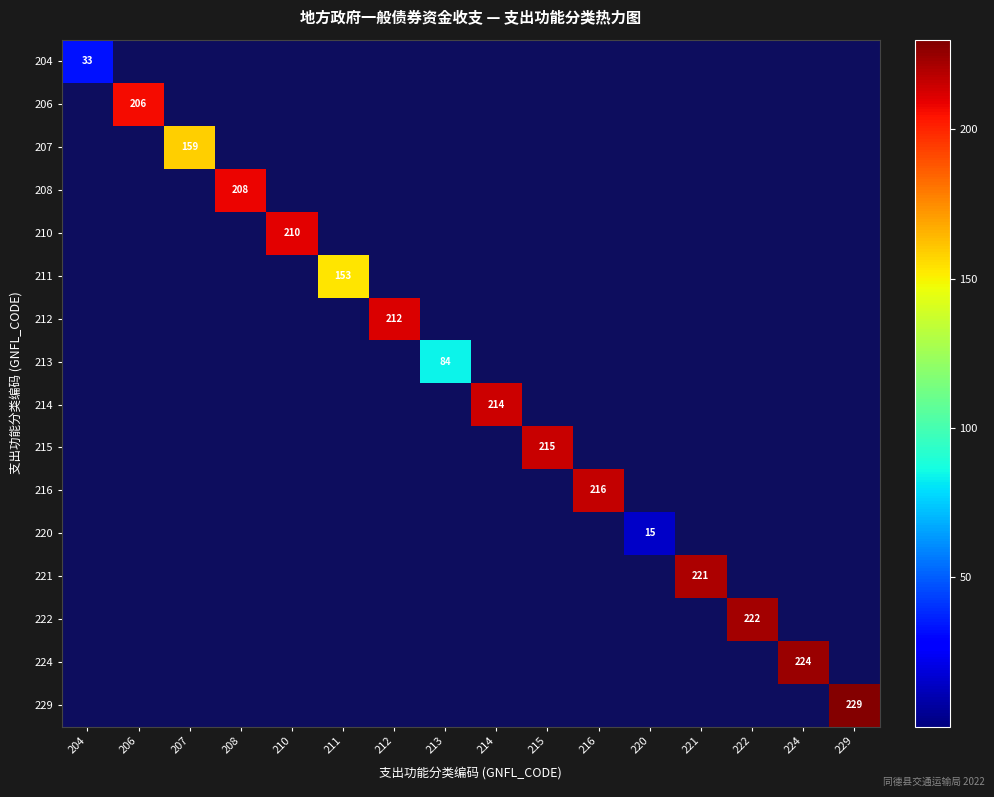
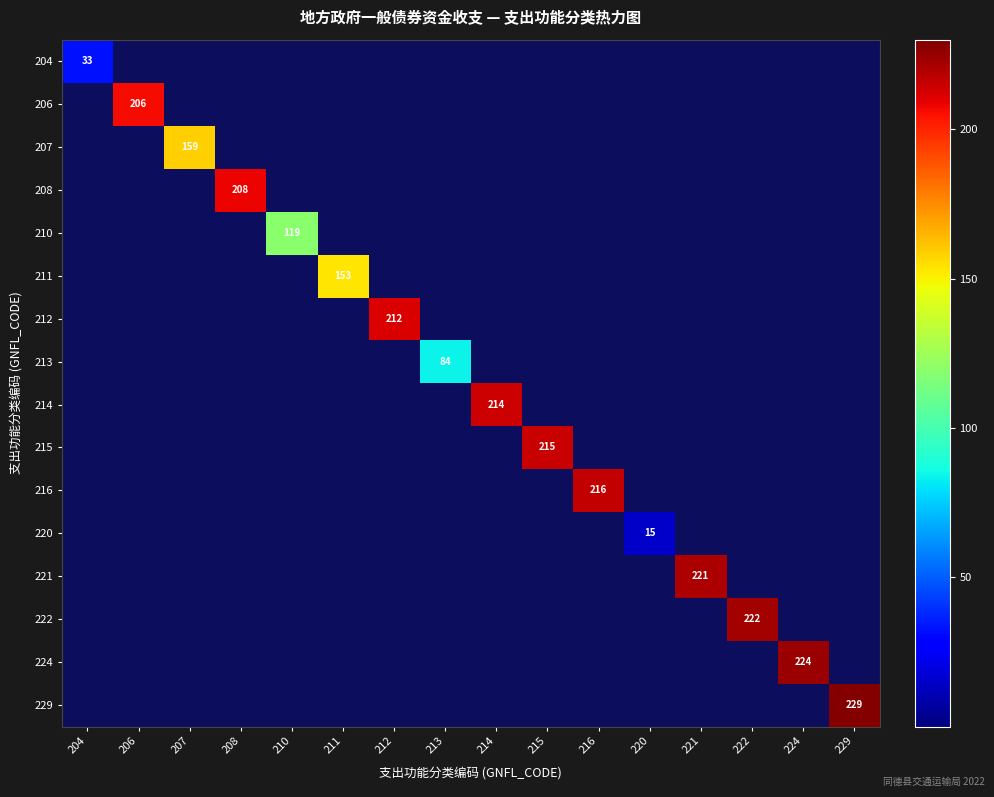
  {
    "204": {
      "204": 33
    },
    "206": {
      "206": 206
    },
    "207": {
      "207": 159
    },
    "208": {
      "208": 208
    },
    "210": {
-     "210": 210
+     "210": 119
    },
    "211": {
      "211": 153
    },
    "212": {
      "212": 212
    },
    "213": {
      "213": 84
    },
    "214": {
      "214": 214
    },
    "215": {
      "215": 215
    },
    "216": {
      "216": 216
    },
    "220": {
      "220": 15
    },
    "221": {
      "221": 221
    },
    "222": {
      "222": 222
    },
    "224": {
      "224": 224
    },
    "229": {
      "229": 229
    }
  }
